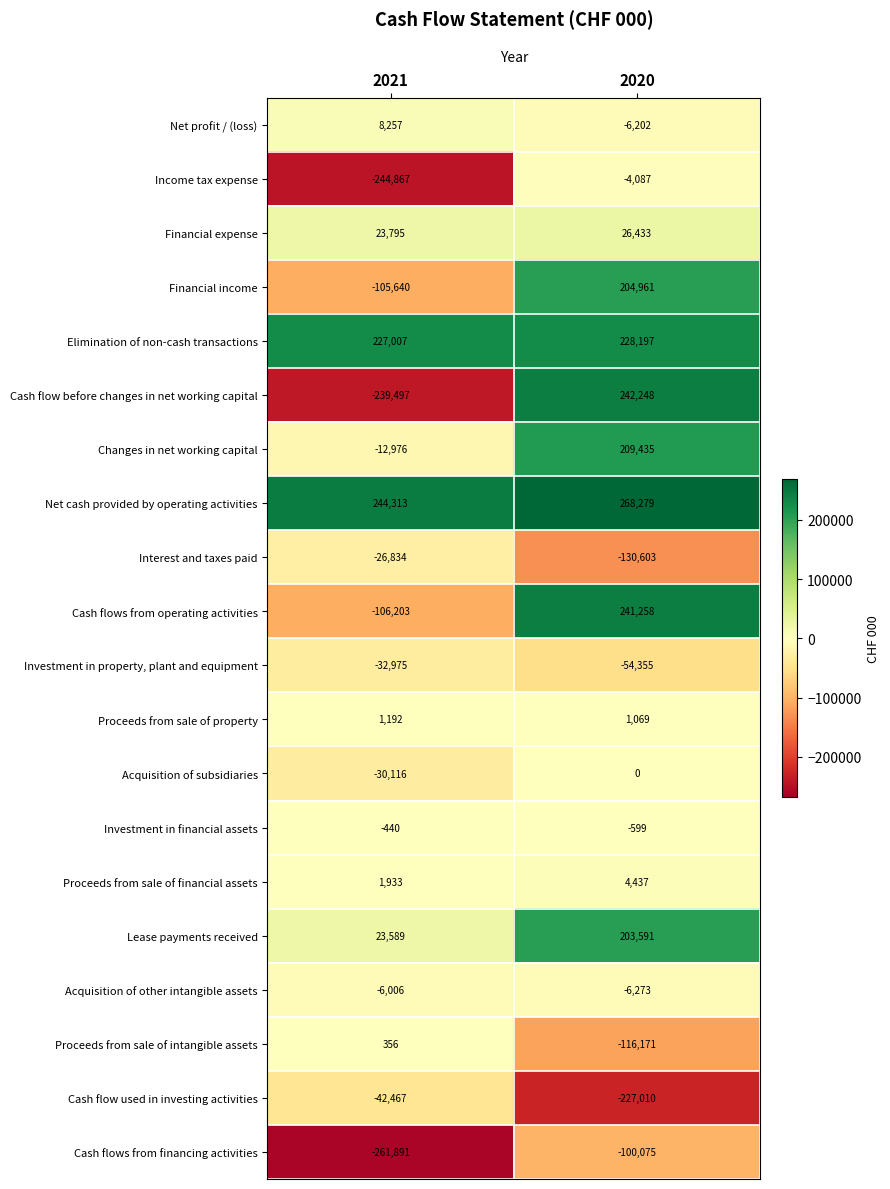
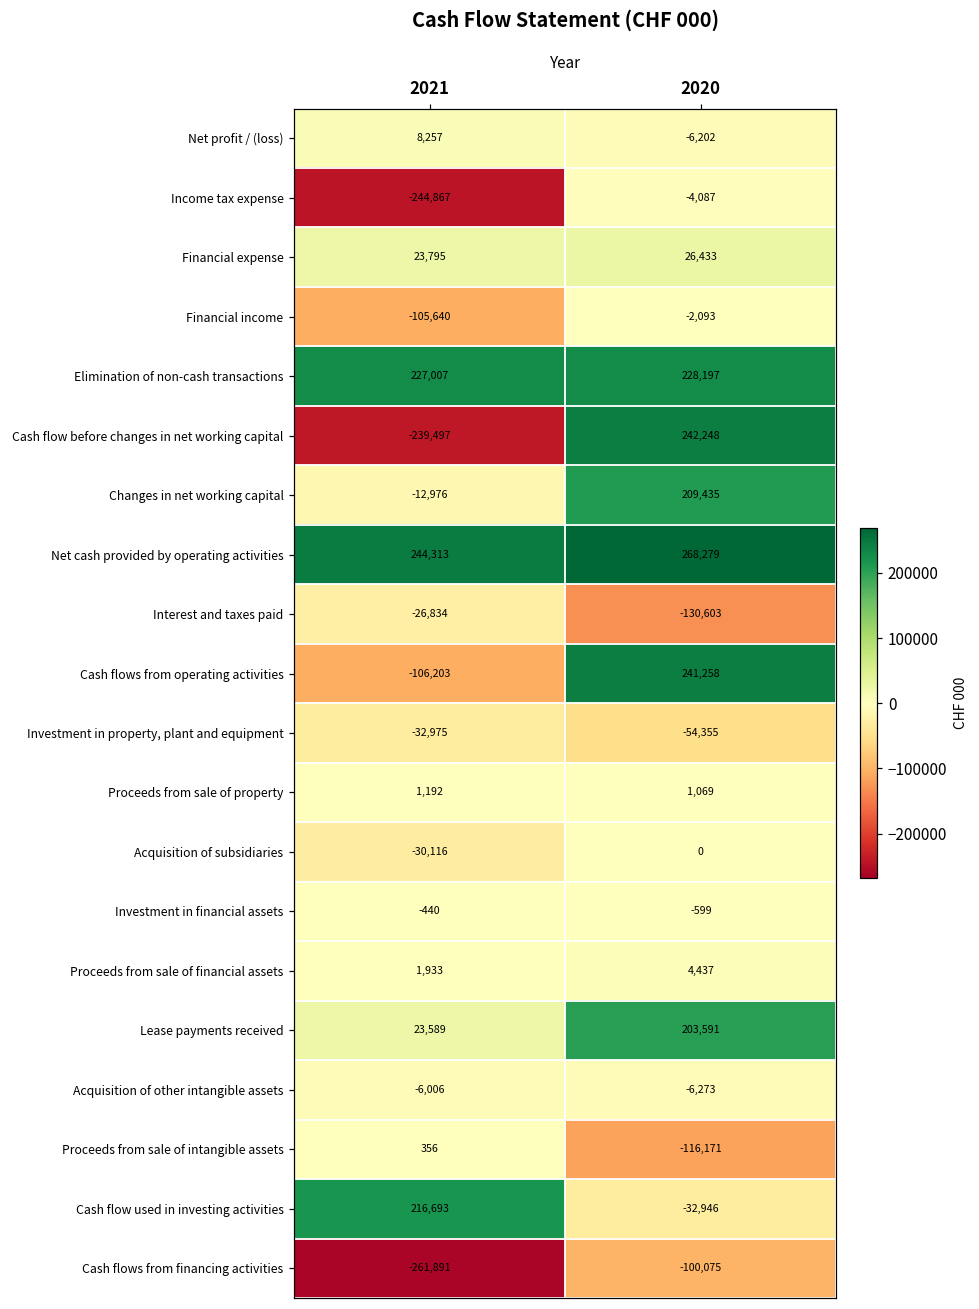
  {
    "Net profit / (loss)": {
      "2021": "8,257",
      "2020": "-6,202"
    },
    "Income tax expense": {
      "2021": "-244,867",
      "2020": "-4,087"
    },
    "Financial expense": {
      "2021": "23,795",
      "2020": "26,433"
    },
    "Financial income": {
      "2021": "-105,640",
-     "2020": "204,961"
+     "2020": "-2,093"
    },
    "Elimination of non-cash transactions": {
      "2021": "227,007",
      "2020": "228,197"
    },
    "Cash flow before changes in net working capital": {
      "2021": "-239,497",
      "2020": "242,248"
    },
    "Changes in net working capital": {
      "2021": "-12,976",
      "2020": "209,435"
    },
    "Net cash provided by operating activities": {
      "2021": "244,313",
      "2020": "268,279"
    },
    "Interest and taxes paid": {
      "2021": "-26,834",
      "2020": "-130,603"
    },
    "Cash flows from operating activities": {
      "2021": "-106,203",
      "2020": "241,258"
    },
    "Investment in property, plant and equipment": {
      "2021": "-32,975",
      "2020": "-54,355"
    },
    "Proceeds from sale of property": {
      "2021": "1,192",
      "2020": "1,069"
    },
    "Acquisition of subsidiaries": {
      "2021": "-30,116",
      "2020": "0"
    },
    "Investment in financial assets": {
      "2021": "-440",
      "2020": "-599"
    },
    "Proceeds from sale of financial assets": {
      "2021": "1,933",
      "2020": "4,437"
    },
    "Lease payments received": {
      "2021": "23,589",
      "2020": "203,591"
    },
    "Acquisition of other intangible assets": {
      "2021": "-6,006",
      "2020": "-6,273"
    },
    "Proceeds from sale of intangible assets": {
      "2021": "356",
      "2020": "-116,171"
    },
    "Cash flow used in investing activities": {
-     "2021": "-42,467",
-     "2020": "-227,010"
+     "2021": "216,693",
+     "2020": "-32,946"
    },
    "Cash flows from financing activities": {
      "2021": "-261,891",
      "2020": "-100,075"
    }
  }
